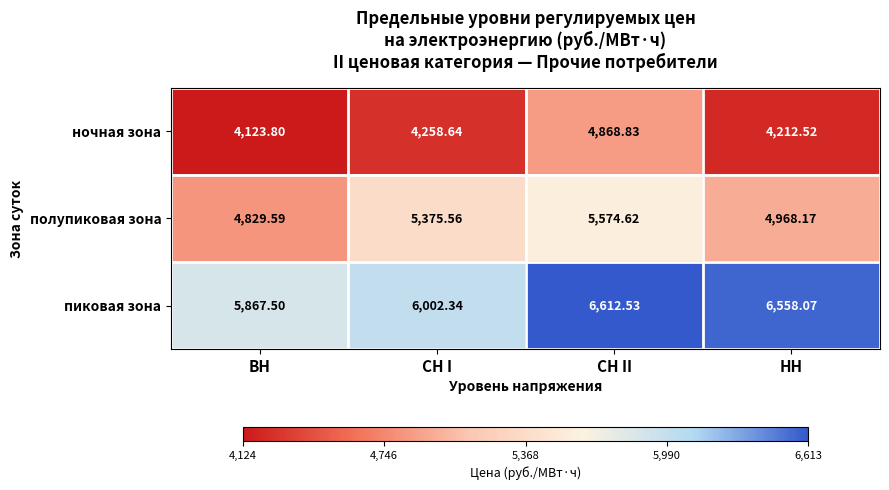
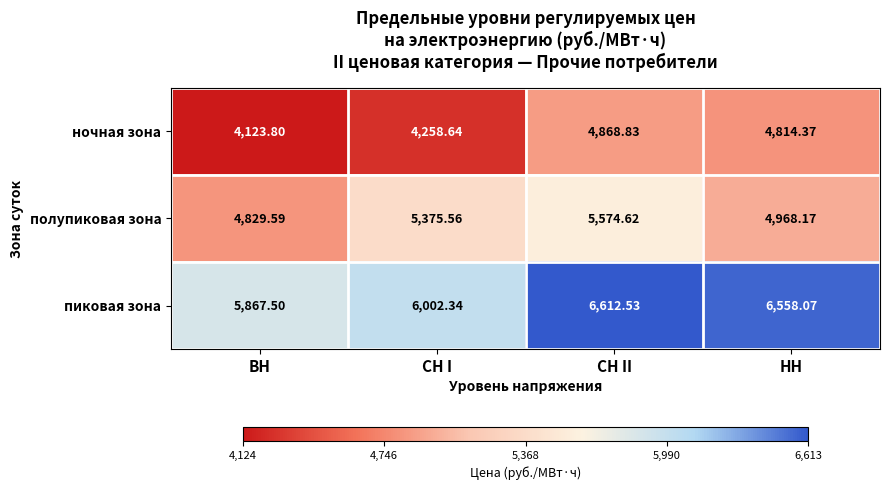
  {
    "ночная зона": {
      "ВН": "4,123.80",
      "СН I": "4,258.64",
      "СН II": "4,868.83",
-     "НН": "4,212.52"
+     "НН": "4,814.37"
    },
    "полупиковая зона": {
      "ВН": "4,829.59",
      "СН I": "5,375.56",
      "СН II": "5,574.62",
      "НН": "4,968.17"
    },
    "пиковая зона": {
      "ВН": "5,867.50",
      "СН I": "6,002.34",
      "СН II": "6,612.53",
      "НН": "6,558.07"
    }
  }
